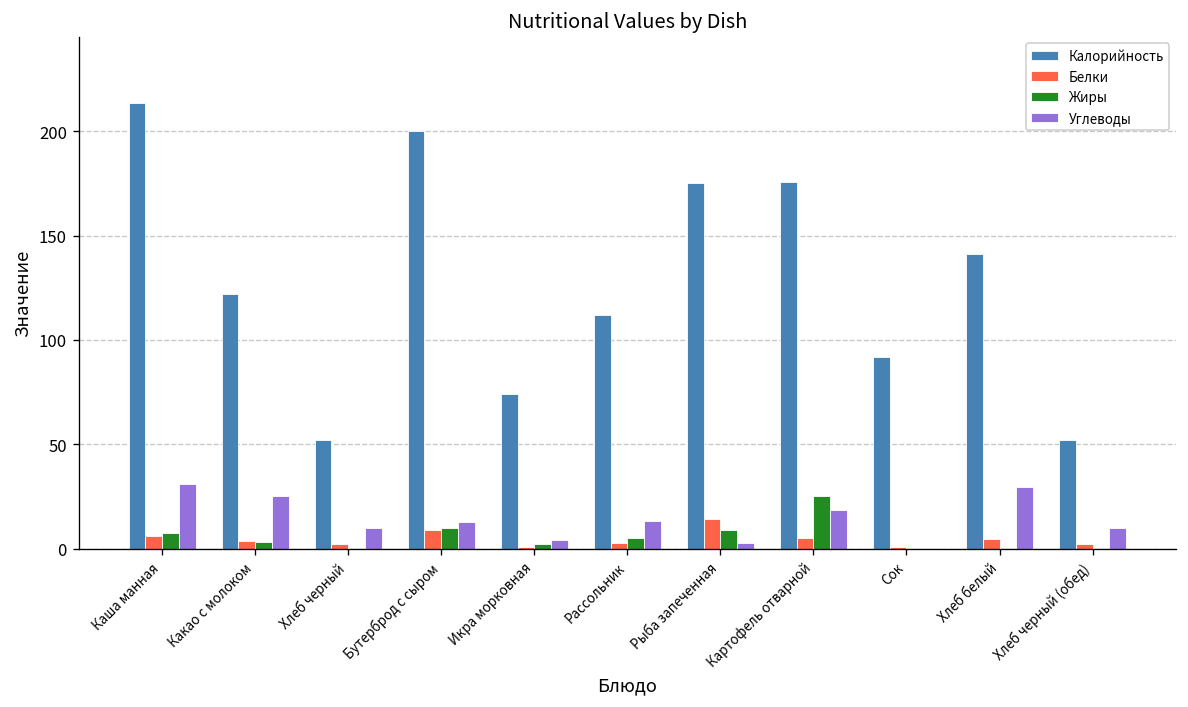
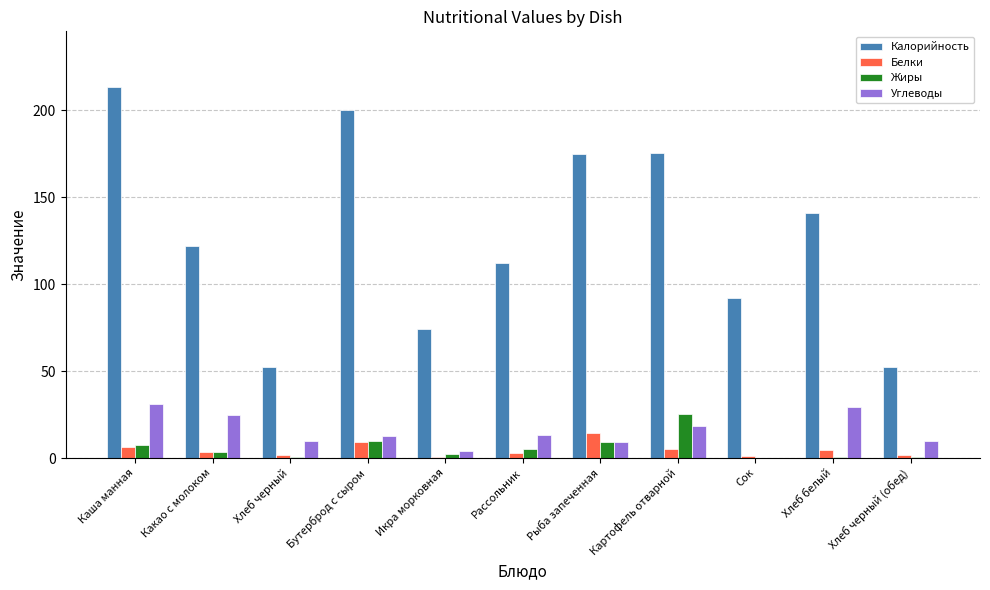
  {
    "Калорийность": {
      "Каша манная": 213,
      "Какао с молоком": 122,
      "Хлеб черный": 52,
      "Бутерброд с сыром": 200,
      "Икра морковная": 74,
      "Рассольник": 112,
      "Рыба запеченная": 175,
      "Картофель отварной": 176,
      "Сок": 92,
      "Хлеб белый": 141,
      "Хлеб черный (обед)": 52
    },
    "Белки": {
      "Каша манная": 6,
      "Какао с молоком": 4,
      "Хлеб черный": 2,
      "Бутерброд с сыром": 9,
      "Рассольник": 3,
      "Рыба запеченная": 14,
      "Картофель отварной": 5,
      "Хлеб белый": 5,
      "Хлеб черный (обед)": 2
    },
    "Жиры": {
      "Каша манная": 7,
      "Какао с молоком": 3,
      "Бутерброд с сыром": 10,
      "Икра морковная": 2,
      "Рассольник": 5,
      "Рыба запеченная": 9,
      "Картофель отварной": 25
    },
    "Углеводы": {
      "Каша манная": 31,
      "Какао с молоком": 25,
      "Хлеб черный": 10,
      "Бутерброд с сыром": 13,
      "Икра морковная": 4,
      "Рассольник": 13,
-     "Рыба запеченная": 3,
+     "Рыба запеченная": 9,
      "Картофель отварной": 18,
      "Хлеб белый": 30,
      "Хлеб черный (обед)": 10
    }
  }
